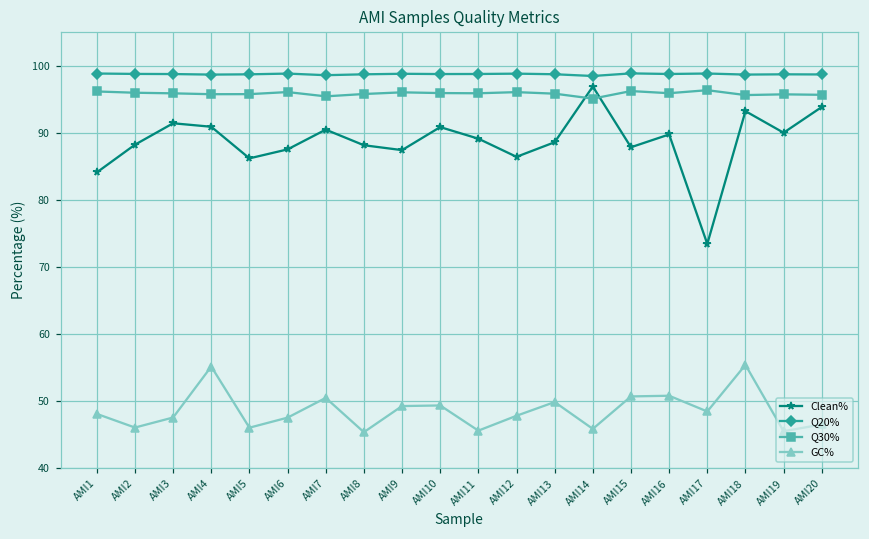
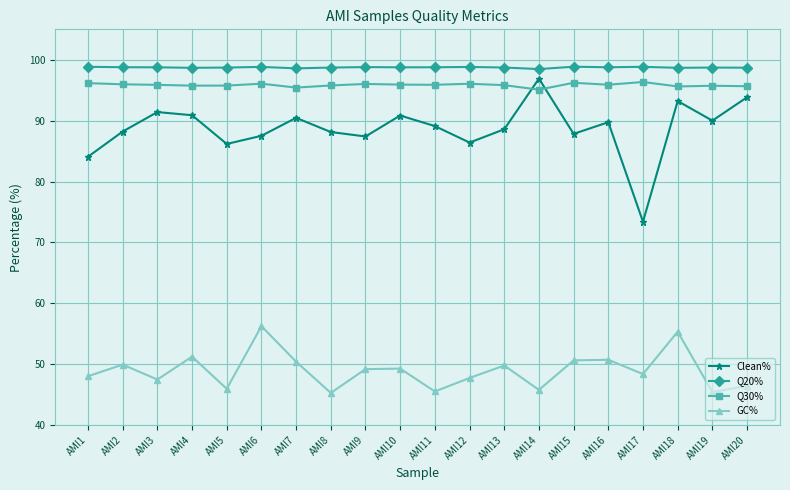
  {
    "GC%": {
      "AMI1": 48,
-     "AMI2": 46,
+     "AMI2": 50,
      "AMI3": 47,
-     "AMI4": 55,
+     "AMI4": 51,
      "AMI5": 46,
-     "AMI6": 47,
+     "AMI6": 56,
      "AMI7": 50,
      "AMI8": 45,
      "AMI9": 49,
      "AMI10": 49,
      "AMI11": 46,
      "AMI12": 48,
      "AMI13": 50,
      "AMI14": 46,
      "AMI15": 51,
      "AMI16": 51,
      "AMI17": 48,
      "AMI18": 55
    }
  }
